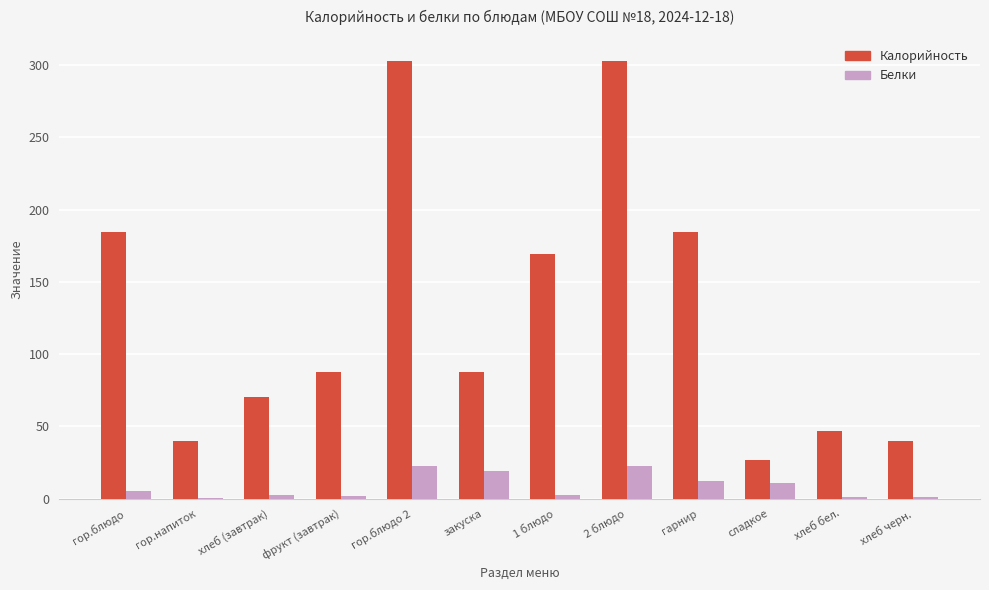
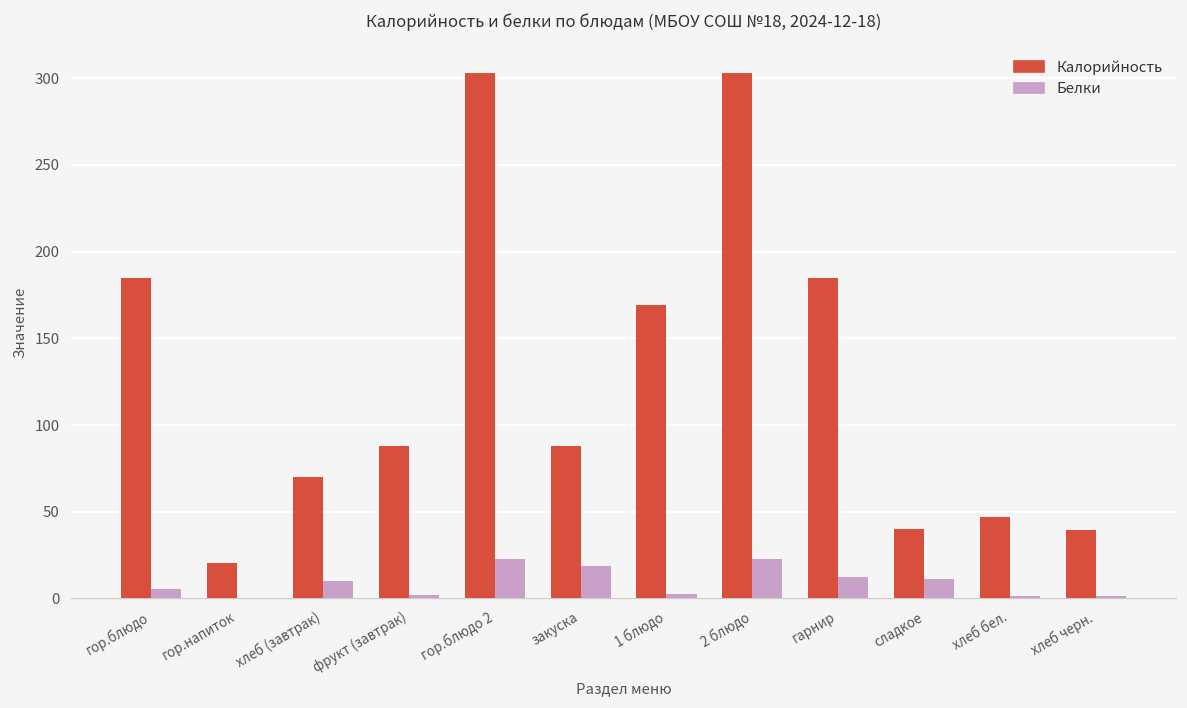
  {
    "Калорийность": {
      "гор.блюдо": 185,
-     "гор.напиток": 40,
+     "гор.напиток": 21,
      "хлеб (завтрак)": 70,
      "фрукт (завтрак)": 88,
      "гор.блюдо 2": 303,
      "закуска": 88,
      "1 блюдо": 169,
      "2 блюдо": 303,
      "гарнир": 185,
-     "сладкое": 27,
+     "сладкое": 40,
      "хлеб бел.": 47,
      "хлеб черн.": 40
    },
    "Белки": {
      "гор.блюдо": 6,
-     "хлеб (завтрак)": 2,
+     "хлеб (завтрак)": 10,
      "фрукт (завтрак)": 2,
      "гор.блюдо 2": 23,
      "закуска": 19,
      "1 блюдо": 3,
      "2 блюдо": 23,
      "гарнир": 12,
      "сладкое": 11
    }
  }
